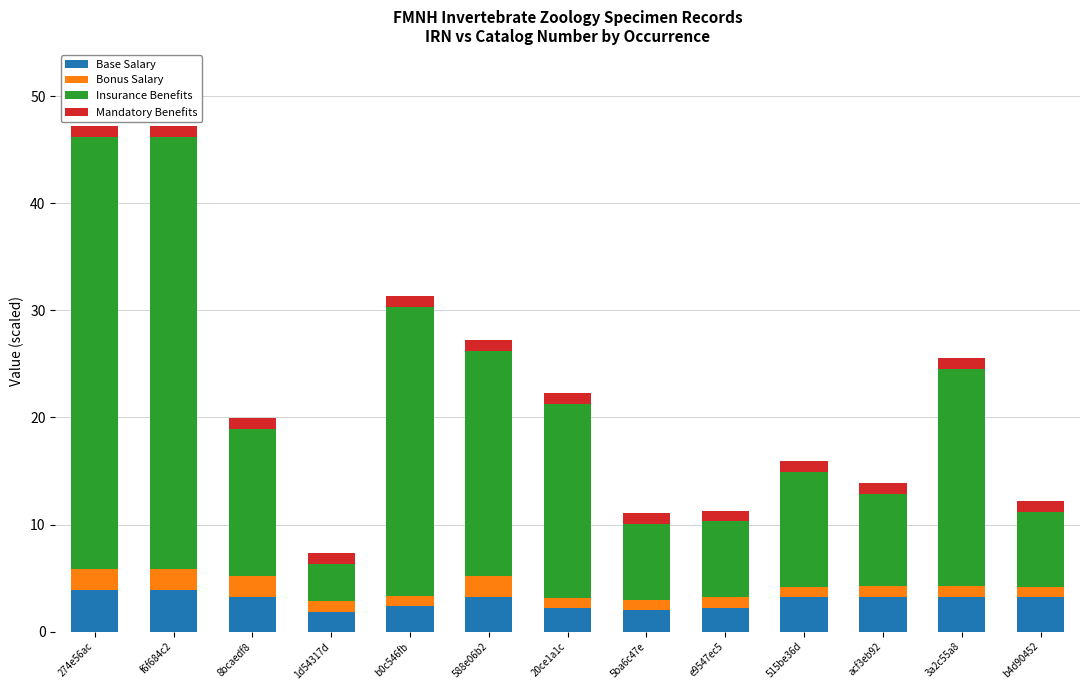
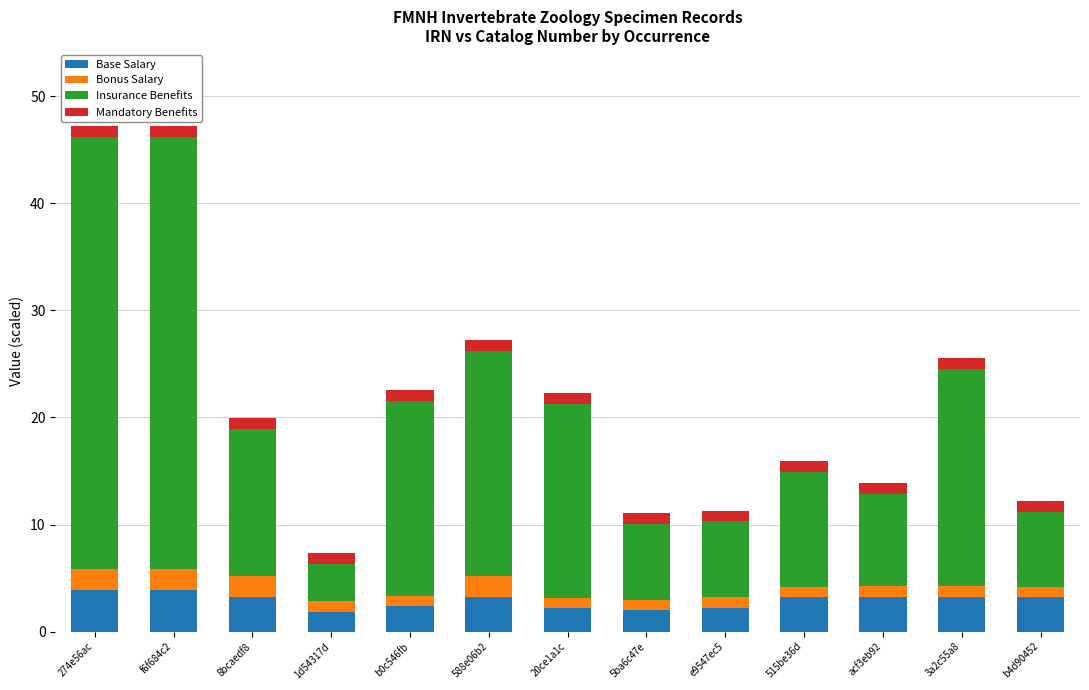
  {
    "Base Salary": {
      "274e56ac": 3.9,
      "f6f684c2": 3.9,
      "8bcaedf8": 3.2,
      "1d54317d": 1.9,
      "b0c546fb": 2.3,
      "588e06b2": 3.2,
      "20ce1a1c": 2.2,
      "5ba6c47e": 2.0,
      "e9547ec5": 2.2,
      "515be36d": 3.2,
      "acf3eb92": 3.2,
      "3a2c55a8": 3.2,
      "b4d90452": 3.2
    },
    "Bonus Salary": {
      "274e56ac": 2.0,
      "f6f684c2": 2.0,
      "8bcaedf8": 2.0,
      "1d54317d": 1.0,
      "b0c546fb": 1.0,
      "588e06b2": 2.0,
      "20ce1a1c": 1.0,
      "5ba6c47e": 1.0,
      "e9547ec5": 1.0,
      "515be36d": 1.0,
      "acf3eb92": 1.0,
      "3a2c55a8": 1.0,
      "b4d90452": 1.0
    },
    "Insurance Benefits": {
      "274e56ac": 40.4,
      "f6f684c2": 40.4,
      "8bcaedf8": 13.7,
      "1d54317d": 3.5,
-     "b0c546fb": 27.0,
+     "b0c546fb": 18.2,
      "588e06b2": 21.0,
      "20ce1a1c": 18.1,
      "5ba6c47e": 7.1,
      "e9547ec5": 7.1,
      "515be36d": 10.7,
      "acf3eb92": 8.7,
      "3a2c55a8": 20.3,
      "b4d90452": 7.0
    },
    "Mandatory Benefits": {
      "274e56ac": 1.0,
      "f6f684c2": 1.0,
      "8bcaedf8": 1.0,
      "1d54317d": 1.0,
      "b0c546fb": 1.0,
      "588e06b2": 1.0,
      "20ce1a1c": 1.0,
      "5ba6c47e": 1.0,
      "e9547ec5": 1.0,
      "515be36d": 1.0,
      "acf3eb92": 1.0,
      "3a2c55a8": 1.0,
      "b4d90452": 1.0
    }
  }
